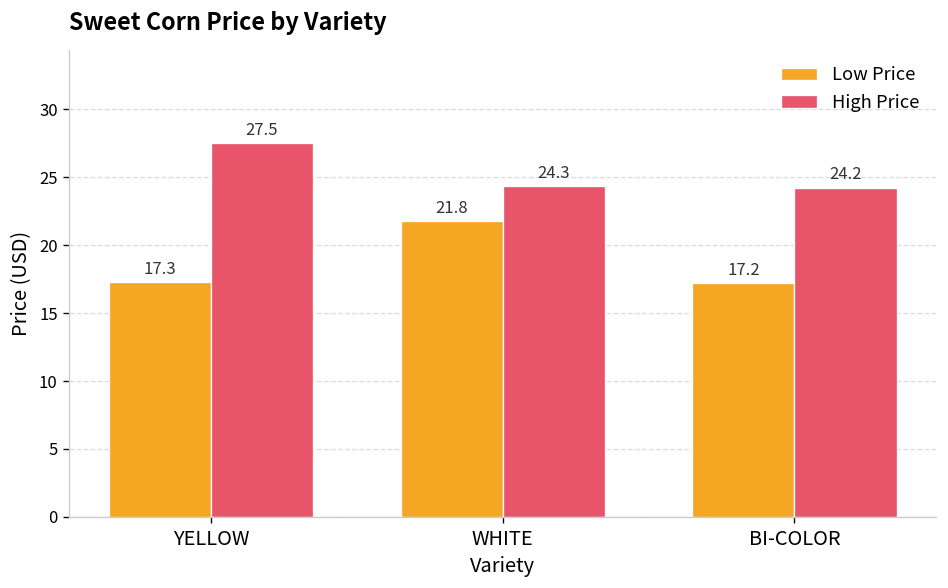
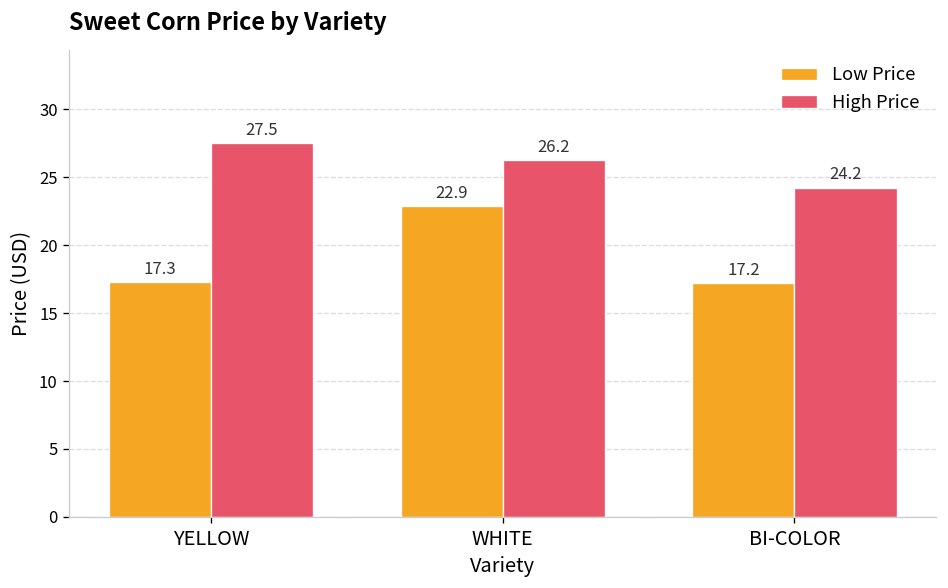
  {
    "Low Price": {
      "YELLOW": 17.3,
-     "WHITE": 21.8,
+     "WHITE": 22.9,
      "BI-COLOR": 17.2
    },
    "High Price": {
      "YELLOW": 27.5,
-     "WHITE": 24.3,
+     "WHITE": 26.2,
      "BI-COLOR": 24.2
    }
  }
